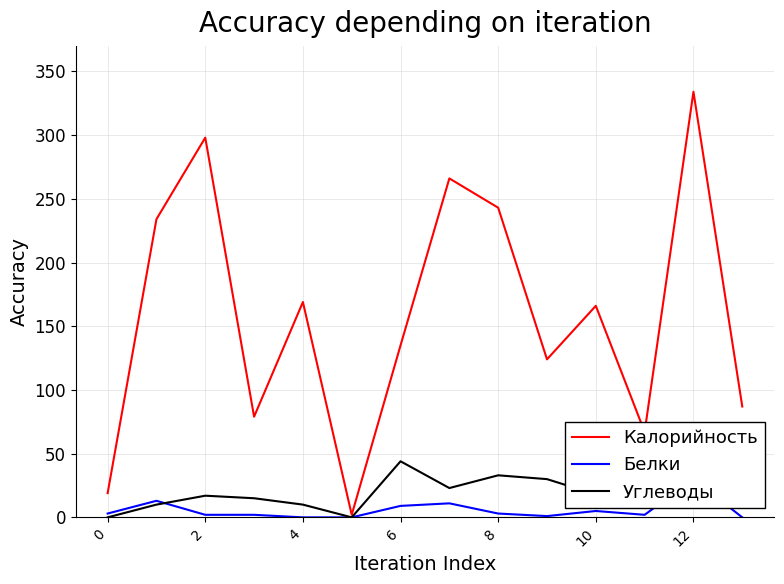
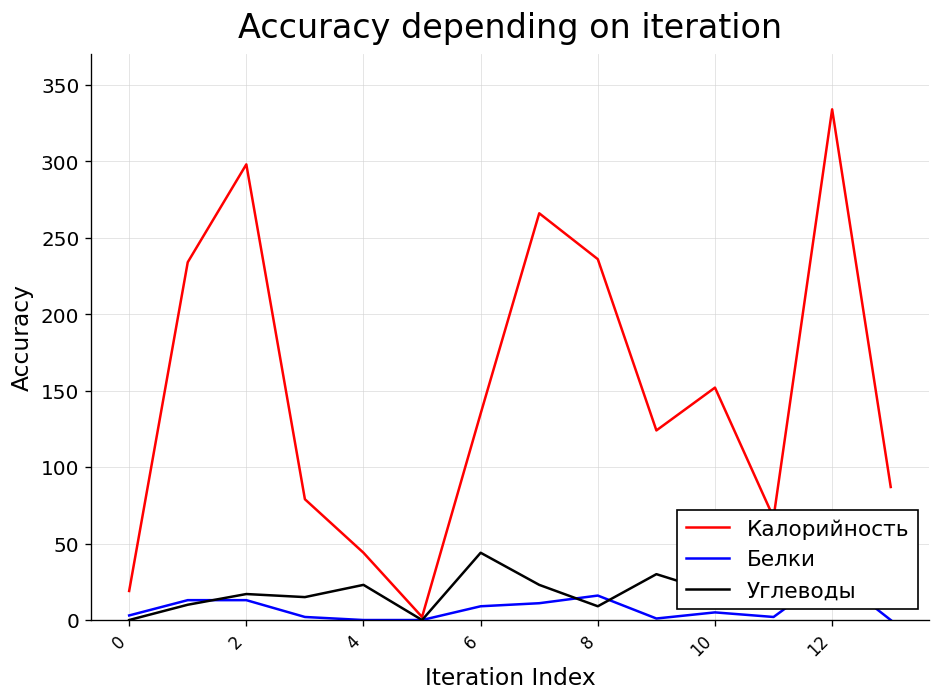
  {
    "Калорийность": {
      "0": 19,
      "2": 298,
-     "4": 169,
+     "4": 44,
      "6": 135,
-     "8": 243,
-     "10": 166,
+     "8": 236,
+     "10": 152,
      "12": 334
    },
    "Белки": {
      "0": 3,
-     "2": 2,
+     "2": 13,
      "4": 0,
      "6": 9,
-     "8": 3,
+     "8": 16,
      "10": 5
    },
    "Углеводы": {
      "0": 0,
      "2": 17,
-     "4": 10,
+     "4": 23,
      "6": 44,
-     "8": 33
+     "8": 9
    }
  }
